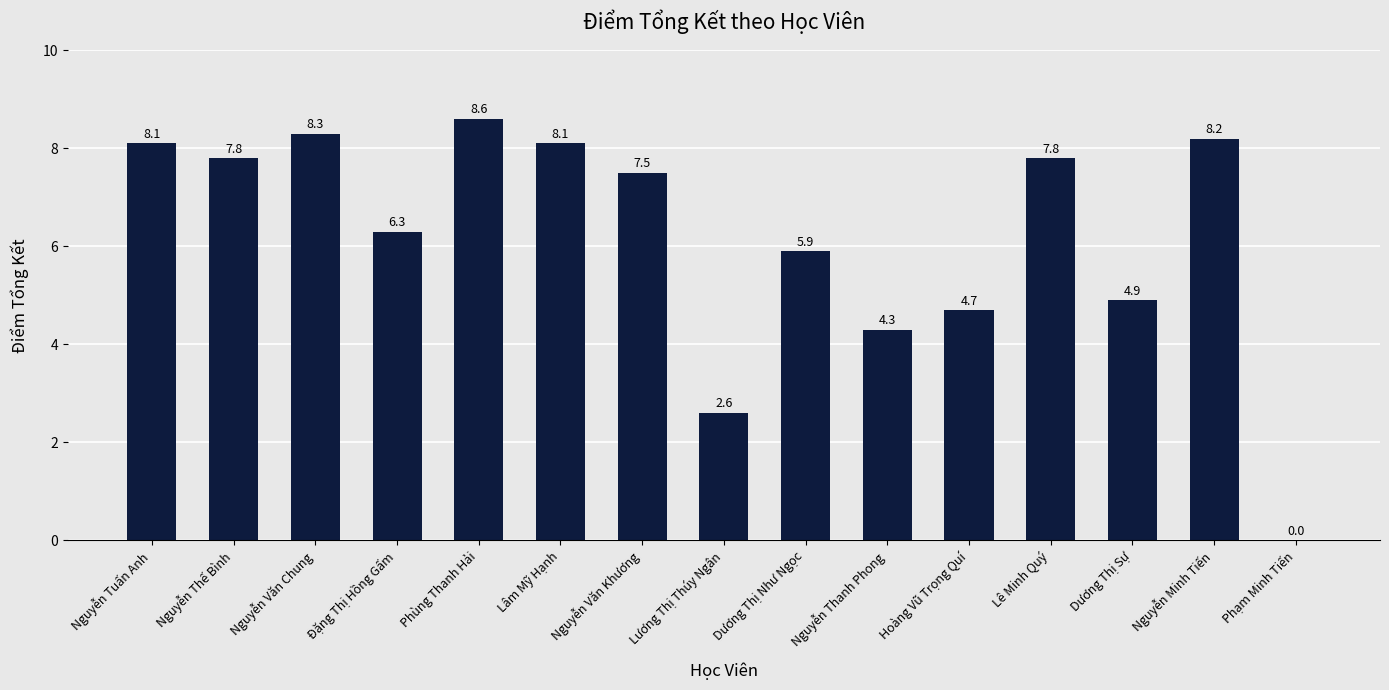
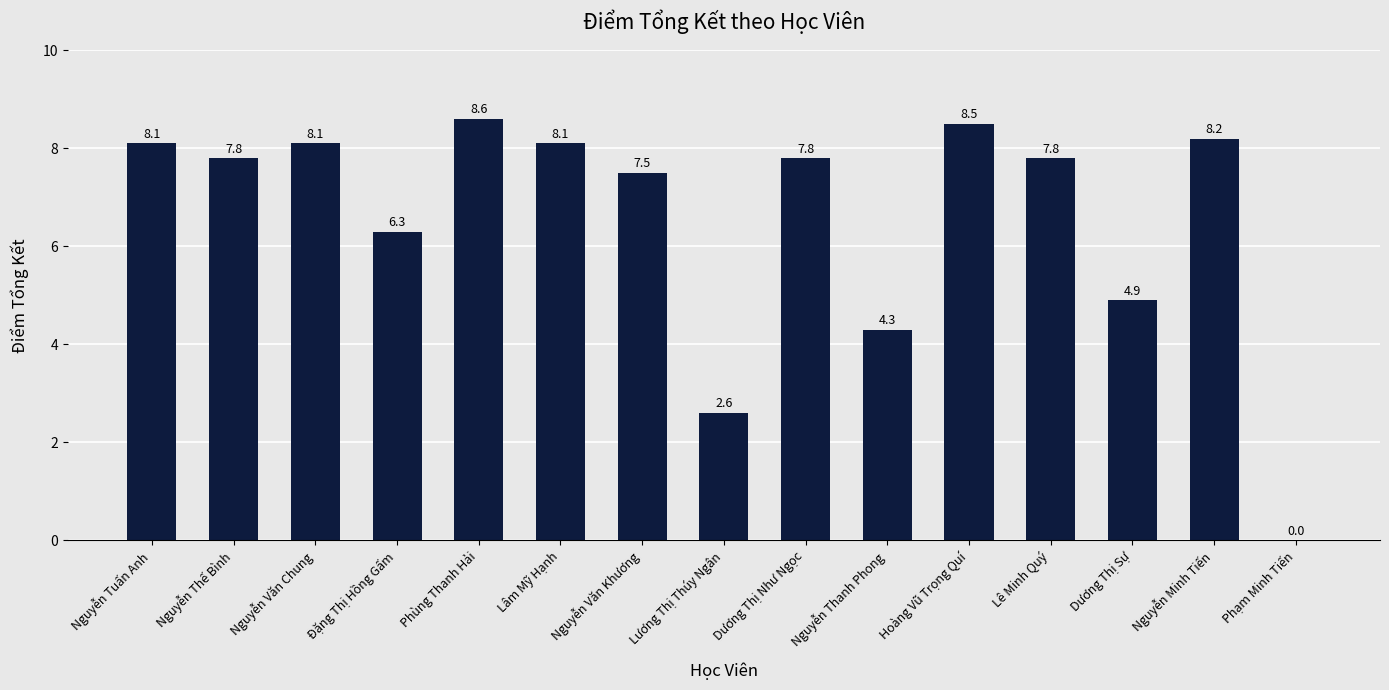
  {
    "Nguyễn Tuấn Anh": 8.1,
    "Nguyễn Thế Bình": 7.8,
-   "Nguyễn Văn Chung": 8.3,
+   "Nguyễn Văn Chung": 8.1,
    "Đặng Thị Hồng Gấm": 6.3,
    "Phùng Thanh Hải": 8.6,
    "Lâm Mỹ Hạnh": 8.1,
    "Nguyễn Văn Khương": 7.5,
    "Lương Thị Thúy Ngân": 2.6,
-   "Dương Thị Như Ngọc": 5.9,
+   "Dương Thị Như Ngọc": 7.8,
    "Nguyễn Thanh Phong": 4.3,
-   "Hoàng Vũ Trọng Quí": 4.7,
+   "Hoàng Vũ Trọng Quí": 8.5,
    "Lê Minh Quý": 7.8,
    "Dương Thị Sự": 4.9,
    "Nguyễn Minh Tiến": 8.2,
    "Phạm Minh Tiến": 0.0
  }
